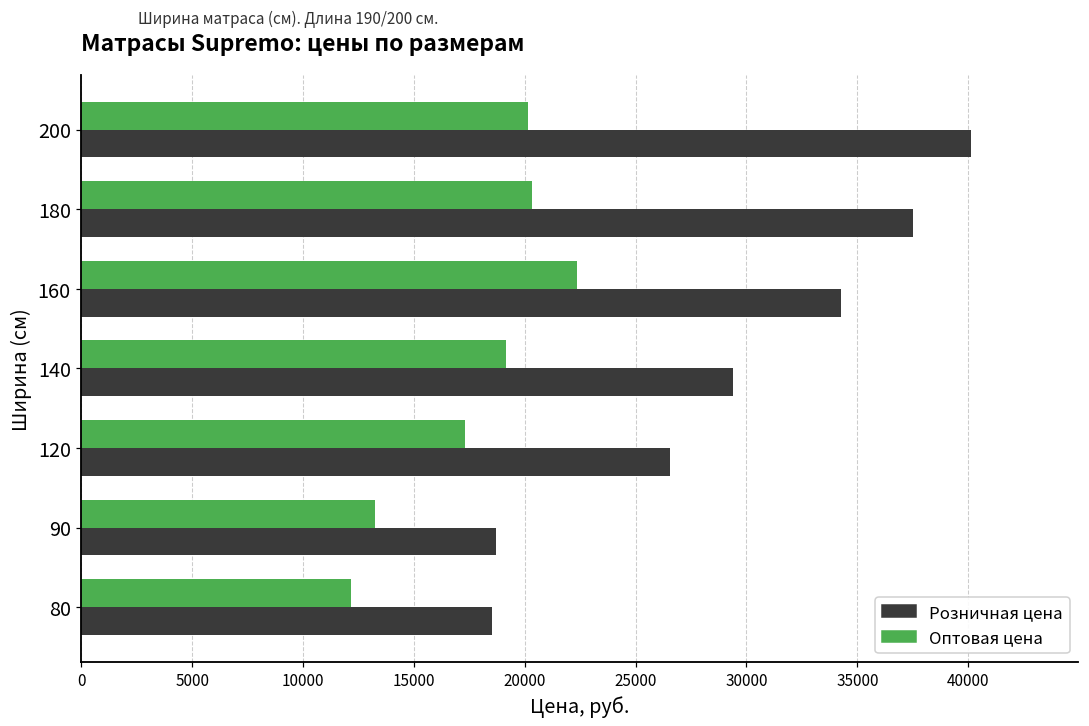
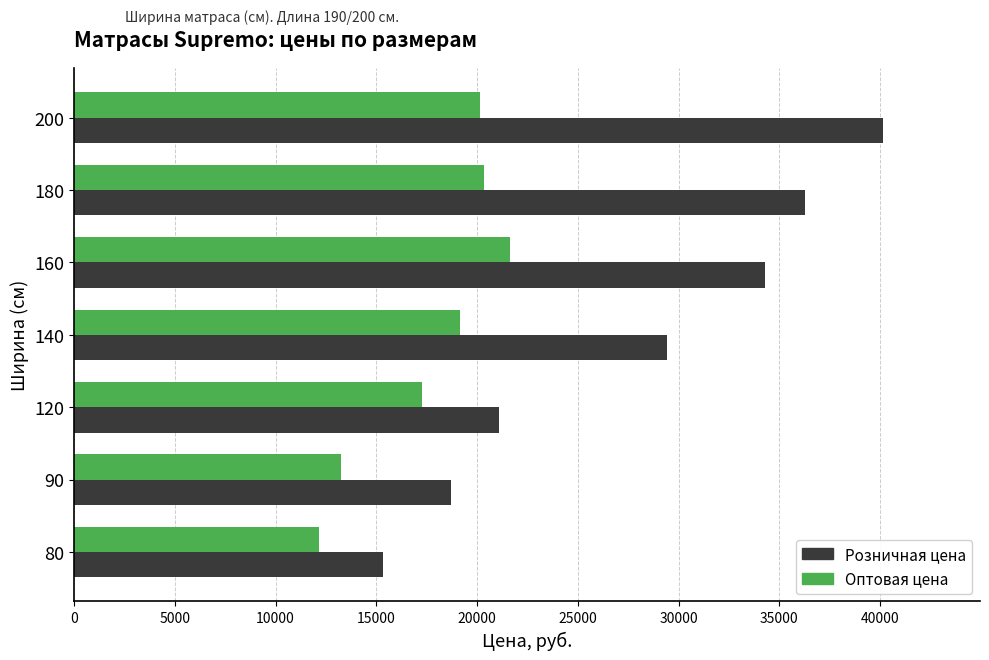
  {
    "Розничная цена": {
      "200": 40100,
-     "180": 37500,
+     "180": 36300,
      "160": 34300,
      "140": 29400,
-     "120": 26500,
+     "120": 21100,
      "90": 18700,
-     "80": 18500
+     "80": 15300
    },
    "Оптовая цена": {
      "200": 20100,
      "180": 20300,
-     "160": 22300,
+     "160": 21600,
      "140": 19100,
      "120": 17300,
      "90": 13300,
      "80": 12200
    }
  }
